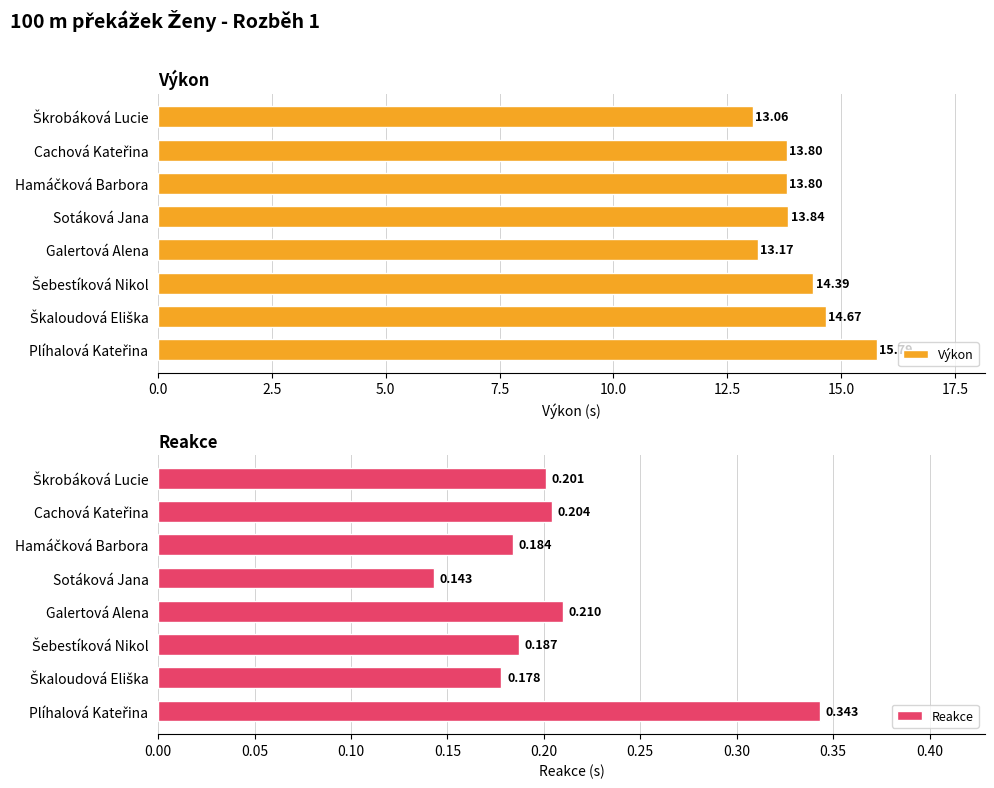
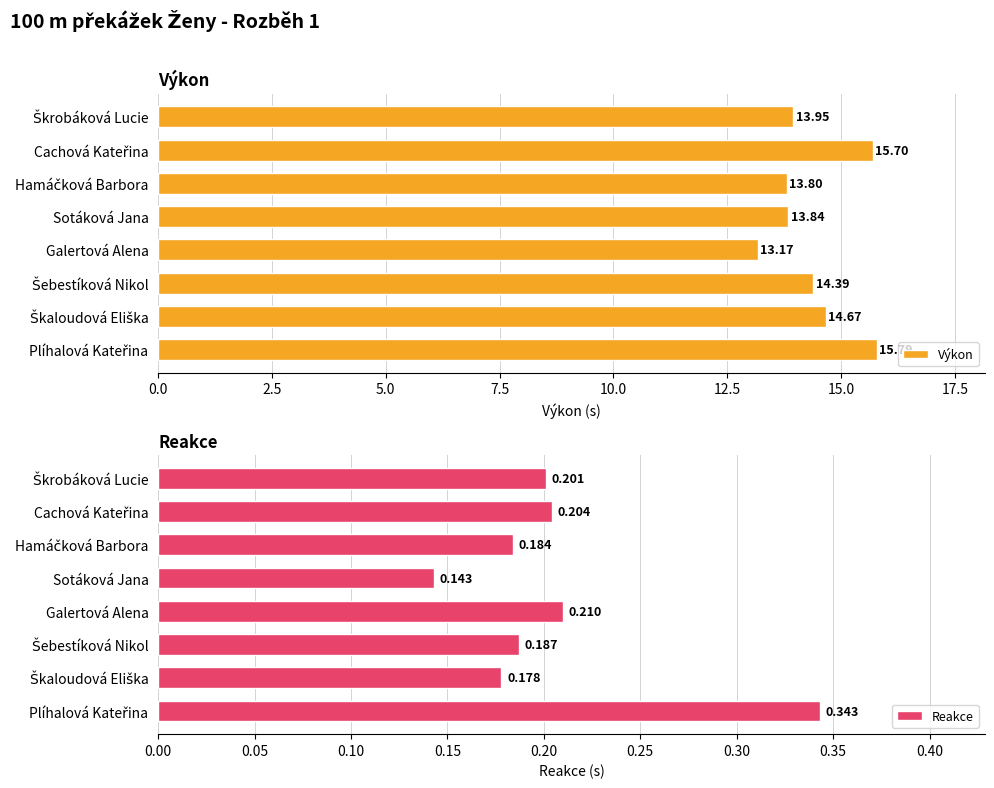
  {
    "Výkon": {
-     "Škrobáková Lucie": 13.06,
-     "Cachová Kateřina": 13.80,
+     "Škrobáková Lucie": 13.95,
+     "Cachová Kateřina": 15.70,
      "Hamáčková Barbora": 13.80,
      "Sotáková Jana": 13.84,
      "Galertová Alena": 13.17,
      "Šebestíková Nikol": 14.39,
      "Škaloudová Eliška": 14.67
    },
    "Reakce": {
      "Škrobáková Lucie": 0.201,
      "Cachová Kateřina": 0.204,
      "Hamáčková Barbora": 0.184,
      "Sotáková Jana": 0.143,
      "Galertová Alena": 0.210,
      "Šebestíková Nikol": 0.187,
      "Škaloudová Eliška": 0.178,
      "Plíhalová Kateřina": 0.343
    }
  }
